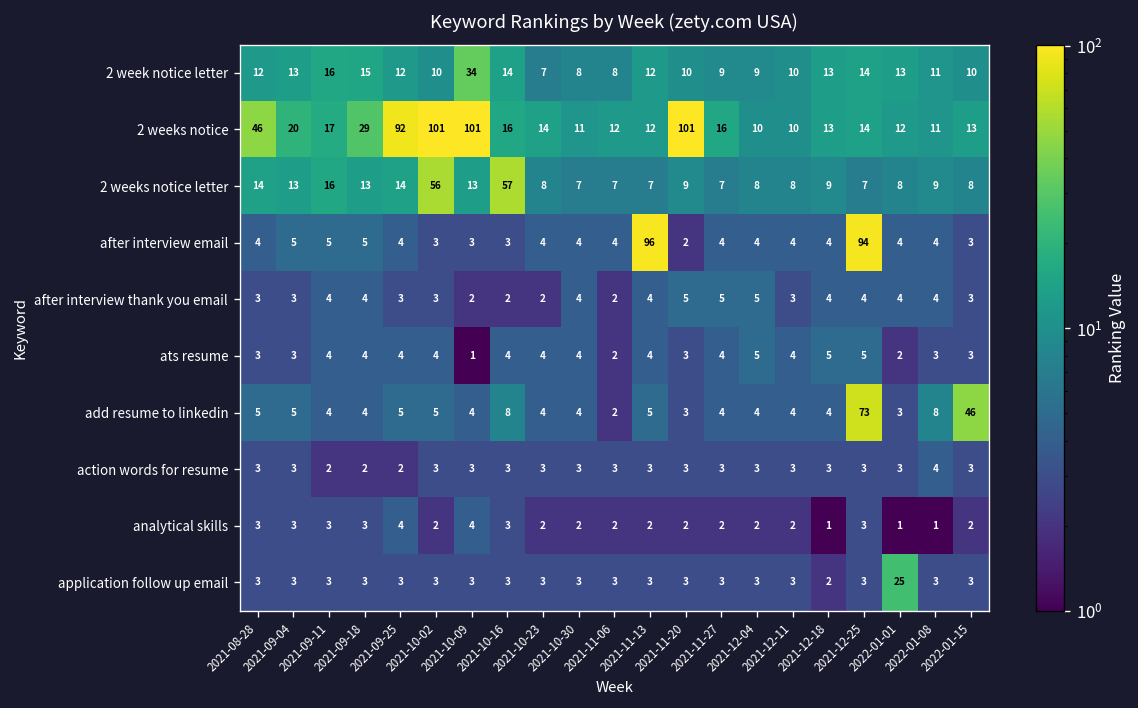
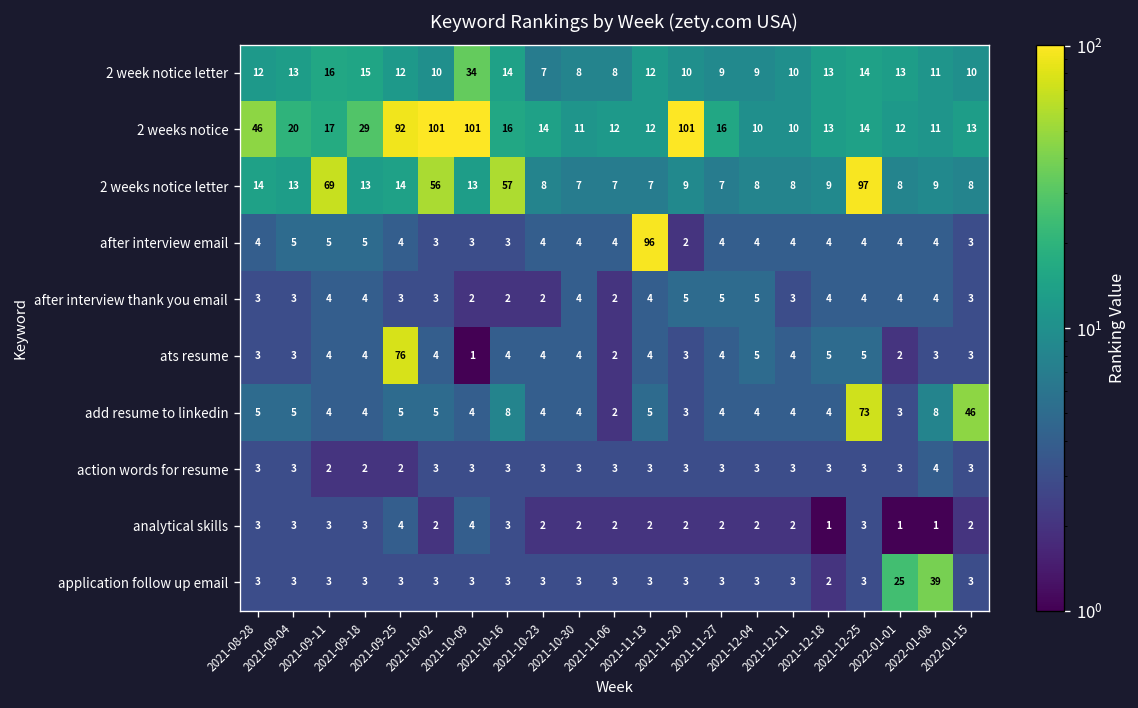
  {
    "2 weeks notice letter": {
      "2021-08-28": 14,
      "2021-09-04": 13,
-     "2021-09-11": 16,
+     "2021-09-11": 69,
      "2021-09-18": 13,
      "2021-09-25": 14,
      "2021-10-02": 56,
      "2021-10-09": 13,
      "2021-10-16": 57,
      "2021-10-23": 8,
      "2021-10-30": 7,
      "2021-11-06": 7,
      "2021-11-13": 7,
      "2021-11-20": 9,
      "2021-11-27": 7,
      "2021-12-04": 8,
      "2021-12-11": 8,
      "2021-12-18": 9,
-     "2021-12-25": 7,
+     "2021-12-25": 97,
      "2022-01-01": 8,
      "2022-01-08": 9,
      "2022-01-15": 8
    },
    "after interview email": {
      "2021-08-28": 4,
      "2021-09-04": 5,
      "2021-09-11": 5,
      "2021-09-18": 5,
      "2021-09-25": 4,
      "2021-10-02": 3,
      "2021-10-09": 3,
      "2021-10-16": 3,
      "2021-10-23": 4,
      "2021-10-30": 4,
      "2021-11-06": 4,
      "2021-11-13": 96,
      "2021-11-20": 2,
      "2021-11-27": 4,
      "2021-12-04": 4,
      "2021-12-11": 4,
      "2021-12-18": 4,
-     "2021-12-25": 94,
+     "2021-12-25": 4,
      "2022-01-01": 4,
      "2022-01-08": 4,
      "2022-01-15": 3
    },
    "ats resume": {
      "2021-08-28": 3,
      "2021-09-04": 3,
      "2021-09-11": 4,
      "2021-09-18": 4,
-     "2021-09-25": 4,
+     "2021-09-25": 76,
      "2021-10-02": 4,
      "2021-10-09": 1,
      "2021-10-16": 4,
      "2021-10-23": 4,
      "2021-10-30": 4,
      "2021-11-06": 2,
      "2021-11-13": 4,
      "2021-11-20": 3,
      "2021-11-27": 4,
      "2021-12-04": 5,
      "2021-12-11": 4,
      "2021-12-18": 5,
      "2021-12-25": 5,
      "2022-01-01": 2,
      "2022-01-08": 3,
      "2022-01-15": 3
    },
    "application follow up email": {
      "2021-08-28": 3,
      "2021-09-04": 3,
      "2021-09-11": 3,
      "2021-09-18": 3,
      "2021-09-25": 3,
      "2021-10-02": 3,
      "2021-10-09": 3,
      "2021-10-16": 3,
      "2021-10-23": 3,
      "2021-10-30": 3,
      "2021-11-06": 3,
      "2021-11-13": 3,
      "2021-11-20": 3,
      "2021-11-27": 3,
      "2021-12-04": 3,
      "2021-12-11": 3,
      "2021-12-18": 2,
      "2021-12-25": 3,
      "2022-01-01": 25,
-     "2022-01-08": 3,
+     "2022-01-08": 39,
      "2022-01-15": 3
    }
  }
